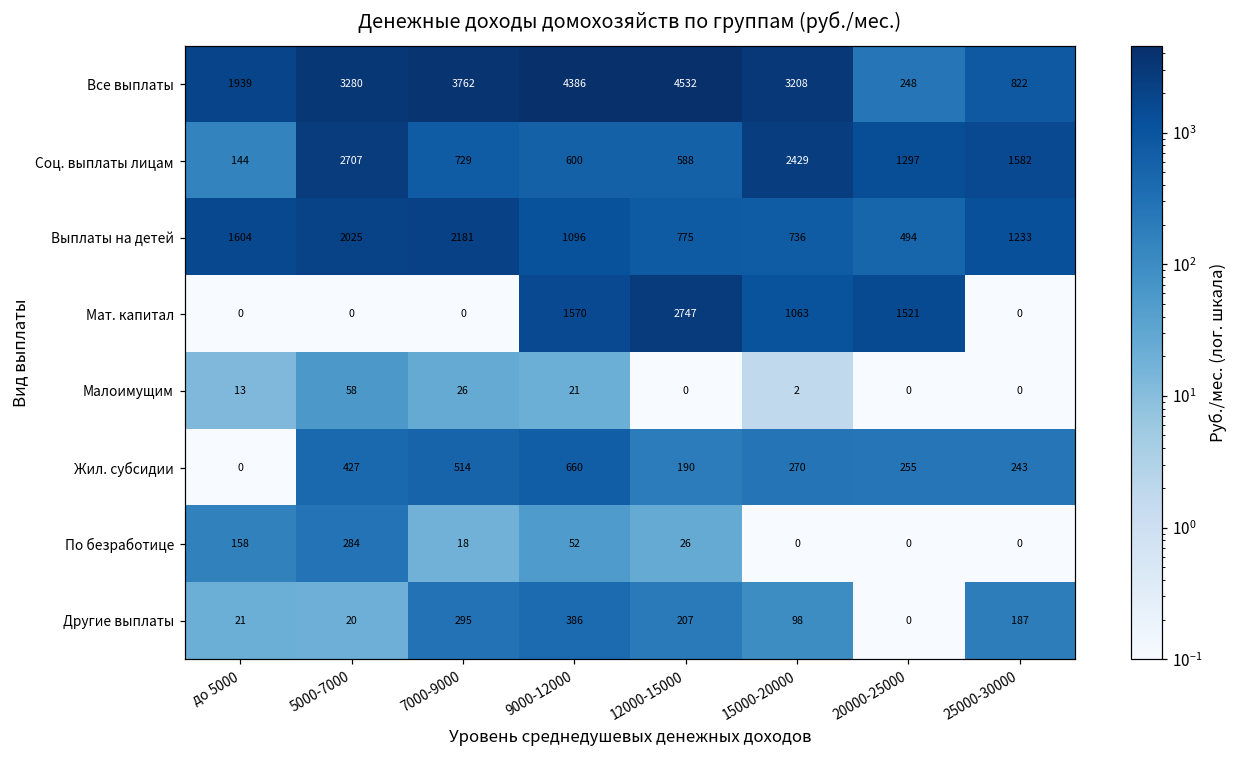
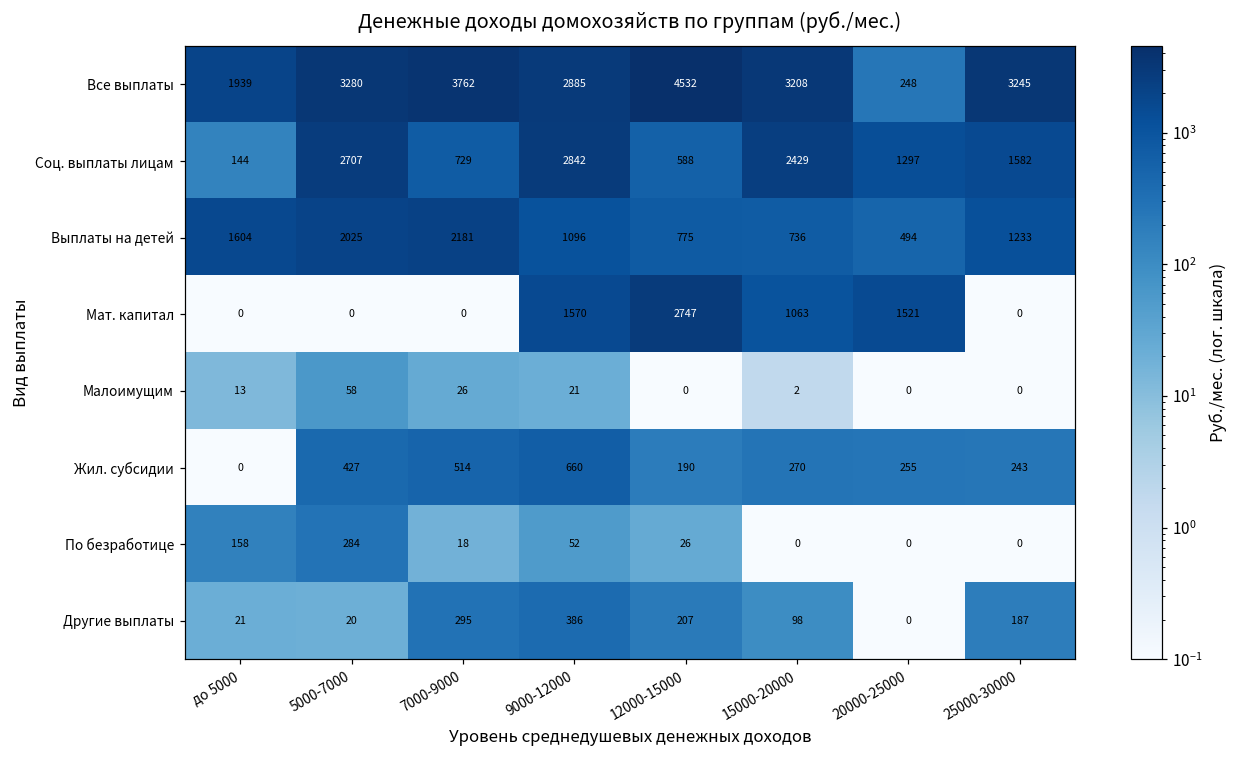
  {
    "Все выплаты": {
      "до 5000": 1939,
      "5000-7000": 3280,
      "7000-9000": 3762,
-     "9000-12000": 4386,
+     "9000-12000": 2885,
      "12000-15000": 4532,
      "15000-20000": 3208,
      "20000-25000": 248,
-     "25000-30000": 822
+     "25000-30000": 3245
    },
    "Соц. выплаты лицам": {
      "до 5000": 144,
      "5000-7000": 2707,
      "7000-9000": 729,
-     "9000-12000": 600,
+     "9000-12000": 2842,
      "12000-15000": 588,
      "15000-20000": 2429,
      "20000-25000": 1297,
      "25000-30000": 1582
    },
    "Выплаты на детей": {
      "до 5000": 1604,
      "5000-7000": 2025,
      "7000-9000": 2181,
      "9000-12000": 1096,
      "12000-15000": 775,
      "15000-20000": 736,
      "20000-25000": 494,
      "25000-30000": 1233
    },
    "Мат. капитал": {
      "до 5000": 0,
      "5000-7000": 0,
      "7000-9000": 0,
      "9000-12000": 1570,
      "12000-15000": 2747,
      "15000-20000": 1063,
      "20000-25000": 1521,
      "25000-30000": 0
    },
    "Малоимущим": {
      "до 5000": 13,
      "5000-7000": 58,
      "7000-9000": 26,
      "9000-12000": 21,
      "12000-15000": 0,
      "15000-20000": 2,
      "20000-25000": 0,
      "25000-30000": 0
    },
    "Жил. субсидии": {
      "до 5000": 0,
      "5000-7000": 427,
      "7000-9000": 514,
      "9000-12000": 660,
      "12000-15000": 190,
      "15000-20000": 270,
      "20000-25000": 255,
      "25000-30000": 243
    },
    "По безработице": {
      "до 5000": 158,
      "5000-7000": 284,
      "7000-9000": 18,
      "9000-12000": 52,
      "12000-15000": 26,
      "15000-20000": 0,
      "20000-25000": 0,
      "25000-30000": 0
    },
    "Другие выплаты": {
      "до 5000": 21,
      "5000-7000": 20,
      "7000-9000": 295,
      "9000-12000": 386,
      "12000-15000": 207,
      "15000-20000": 98,
      "20000-25000": 0,
      "25000-30000": 187
    }
  }
